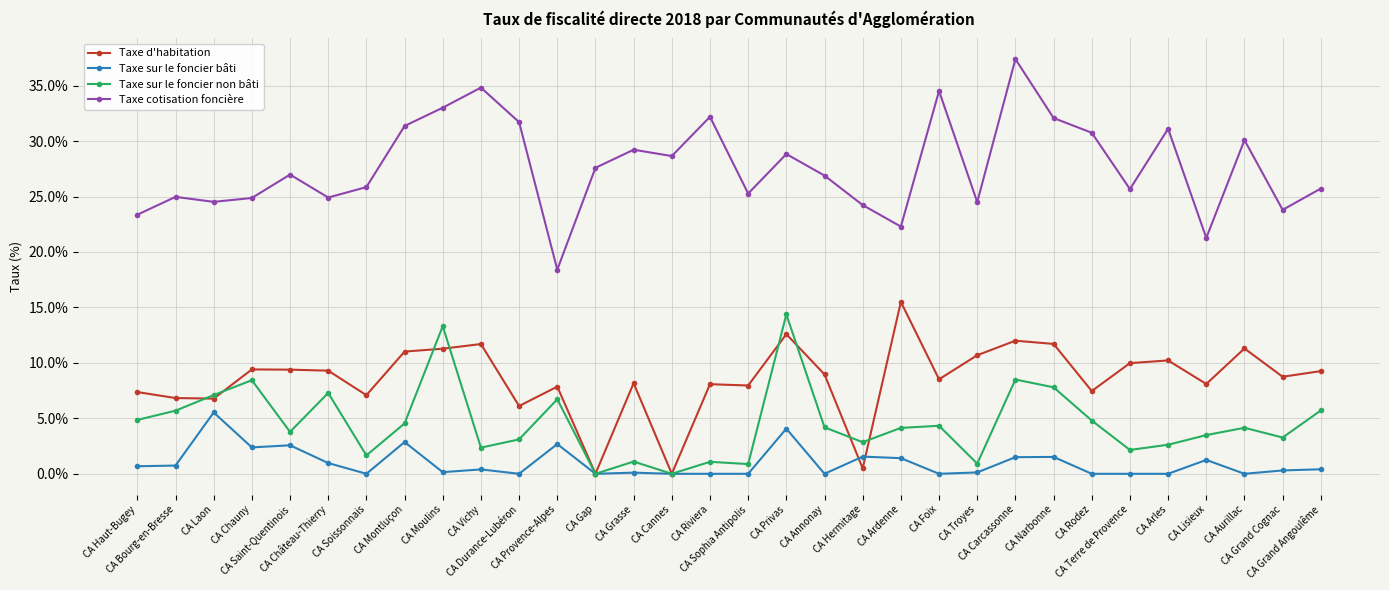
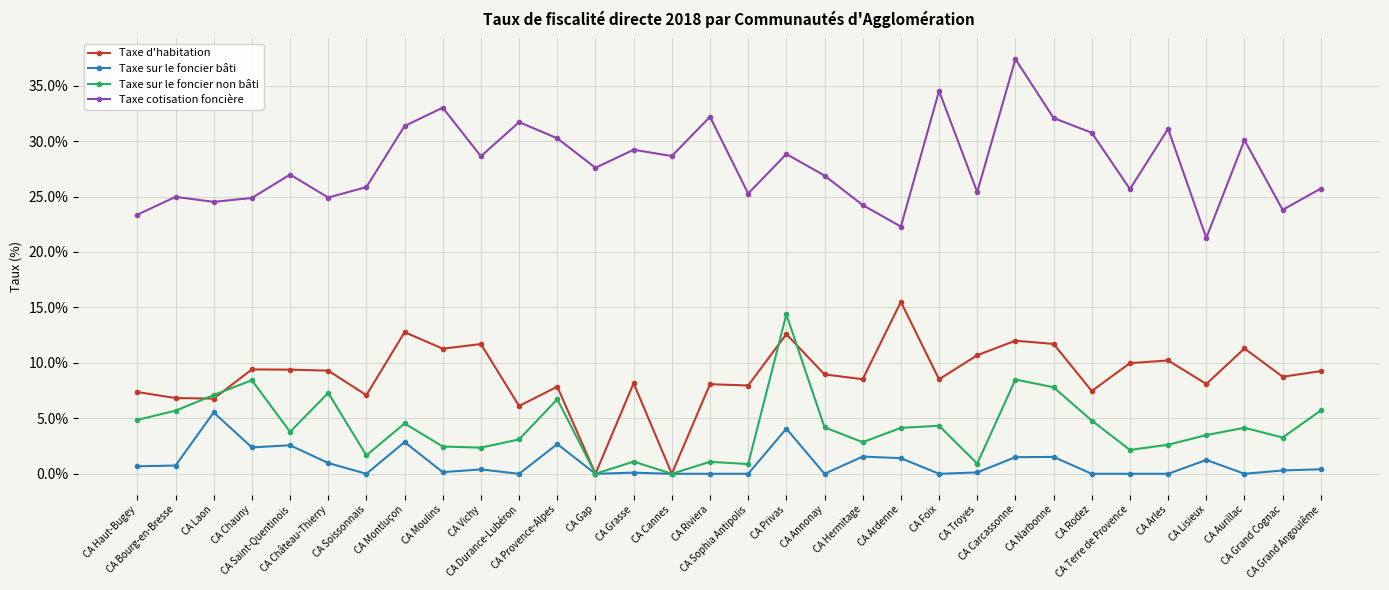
  {
    "Taxe d'habitation": {
      "CA Haut-Bugey": "7.4%",
      "CA Bourg-en-Bresse": "6.8%",
      "CA Laon": "6.8%",
      "CA Chauny": "9.4%",
      "CA Saint-Quentinois": "9.4%",
      "CA Château-Thierry": "9.3%",
      "CA Soissonnais": "7.1%",
-     "CA Montluçon": "11.0%",
+     "CA Montluçon": "12.8%",
      "CA Moulins": "11.3%",
      "CA Vichy": "11.7%",
      "CA Durance-Lubéron": "6.1%",
      "CA Provence-Alpes": "7.9%",
      "CA Grasse": "8.2%",
      "CA Riviera": "8.1%",
      "CA Sophia Antipolis": "8.0%",
      "CA Privas": "12.6%",
      "CA Annonay": "9.0%",
-     "CA Hermitage": "0.5%",
+     "CA Hermitage": "8.5%",
      "CA Ardenne": "15.5%",
      "CA Foix": "8.5%",
      "CA Troyes": "10.7%",
      "CA Carcassonne": "12.0%",
      "CA Narbonne": "11.7%",
      "CA Rodez": "7.5%",
      "CA Terre de Provence": "10.0%",
      "CA Arles": "10.2%",
      "CA Lisieux": "8.1%",
      "CA Aurillac": "11.3%",
      "CA Grand Cognac": "8.8%",
      "CA Grand Angoulême": "9.3%"
    },
    "Taxe sur le foncier bâti": {
      "CA Haut-Bugey": "0.7%",
      "CA Bourg-en-Bresse": "0.7%",
      "CA Laon": "5.5%",
      "CA Chauny": "2.4%",
      "CA Saint-Quentinois": "2.6%",
      "CA Château-Thierry": "1.0%",
      "CA Soissonnais": "0.0%",
      "CA Montluçon": "2.9%",
      "CA Moulins": "0.1%",
      "CA Vichy": "0.4%",
      "CA Durance-Lubéron": "0.0%",
      "CA Provence-Alpes": "2.7%",
      "CA Grasse": "0.1%",
      "CA Riviera": "0.0%",
      "CA Sophia Antipolis": "0.0%",
      "CA Privas": "4.1%",
      "CA Annonay": "0.0%",
      "CA Hermitage": "1.6%",
      "CA Ardenne": "1.4%",
      "CA Foix": "0.0%",
      "CA Troyes": "0.1%",
      "CA Carcassonne": "1.5%",
      "CA Narbonne": "1.5%",
      "CA Rodez": "0.0%",
      "CA Terre de Provence": "0.0%",
      "CA Arles": "0.0%",
      "CA Lisieux": "1.3%",
      "CA Aurillac": "0.0%",
      "CA Grand Cognac": "0.3%",
      "CA Grand Angoulême": "0.4%"
    },
    "Taxe sur le foncier non bâti": {
      "CA Haut-Bugey": "4.9%",
      "CA Bourg-en-Bresse": "5.7%",
      "CA Laon": "7.1%",
      "CA Chauny": "8.4%",
      "CA Saint-Quentinois": "3.8%",
      "CA Château-Thierry": "7.3%",
      "CA Soissonnais": "1.7%",
      "CA Montluçon": "4.5%",
-     "CA Moulins": "13.3%",
+     "CA Moulins": "2.5%",
      "CA Vichy": "2.4%",
      "CA Durance-Lubéron": "3.1%",
      "CA Provence-Alpes": "6.7%",
      "CA Grasse": "1.1%",
      "CA Riviera": "1.1%",
      "CA Sophia Antipolis": "0.9%",
      "CA Privas": "14.4%",
      "CA Annonay": "4.2%",
      "CA Hermitage": "2.9%",
      "CA Ardenne": "4.1%",
      "CA Foix": "4.3%",
      "CA Troyes": "0.9%",
      "CA Carcassonne": "8.5%",
      "CA Narbonne": "7.8%",
      "CA Rodez": "4.8%",
      "CA Terre de Provence": "2.2%",
      "CA Arles": "2.6%",
      "CA Lisieux": "3.5%",
      "CA Aurillac": "4.2%",
      "CA Grand Cognac": "3.3%",
      "CA Grand Angoulême": "5.7%"
    },
    "Taxe cotisation foncière": {
      "CA Haut-Bugey": "23.4%",
      "CA Bourg-en-Bresse": "25.0%",
      "CA Laon": "24.5%",
      "CA Chauny": "24.9%",
      "CA Saint-Quentinois": "27.0%",
      "CA Château-Thierry": "24.9%",
      "CA Soissonnais": "25.9%",
      "CA Montluçon": "31.4%",
      "CA Moulins": "33.0%",
-     "CA Vichy": "34.8%",
+     "CA Vichy": "28.6%",
      "CA Durance-Lubéron": "31.7%",
-     "CA Provence-Alpes": "18.4%",
+     "CA Provence-Alpes": "30.3%",
      "CA Gap": "27.6%",
      "CA Grasse": "29.2%",
      "CA Cannes": "28.7%",
      "CA Riviera": "32.2%",
      "CA Sophia Antipolis": "25.3%",
      "CA Privas": "28.8%",
      "CA Annonay": "26.9%",
      "CA Hermitage": "24.2%",
      "CA Ardenne": "22.3%",
      "CA Foix": "34.5%",
-     "CA Troyes": "24.5%",
+     "CA Troyes": "25.4%",
      "CA Carcassonne": "37.4%",
      "CA Narbonne": "32.1%",
      "CA Rodez": "30.8%",
      "CA Terre de Provence": "25.7%",
      "CA Arles": "31.1%",
      "CA Lisieux": "21.3%",
      "CA Aurillac": "30.1%",
      "CA Grand Cognac": "23.8%",
      "CA Grand Angoulême": "25.7%"
    }
  }
